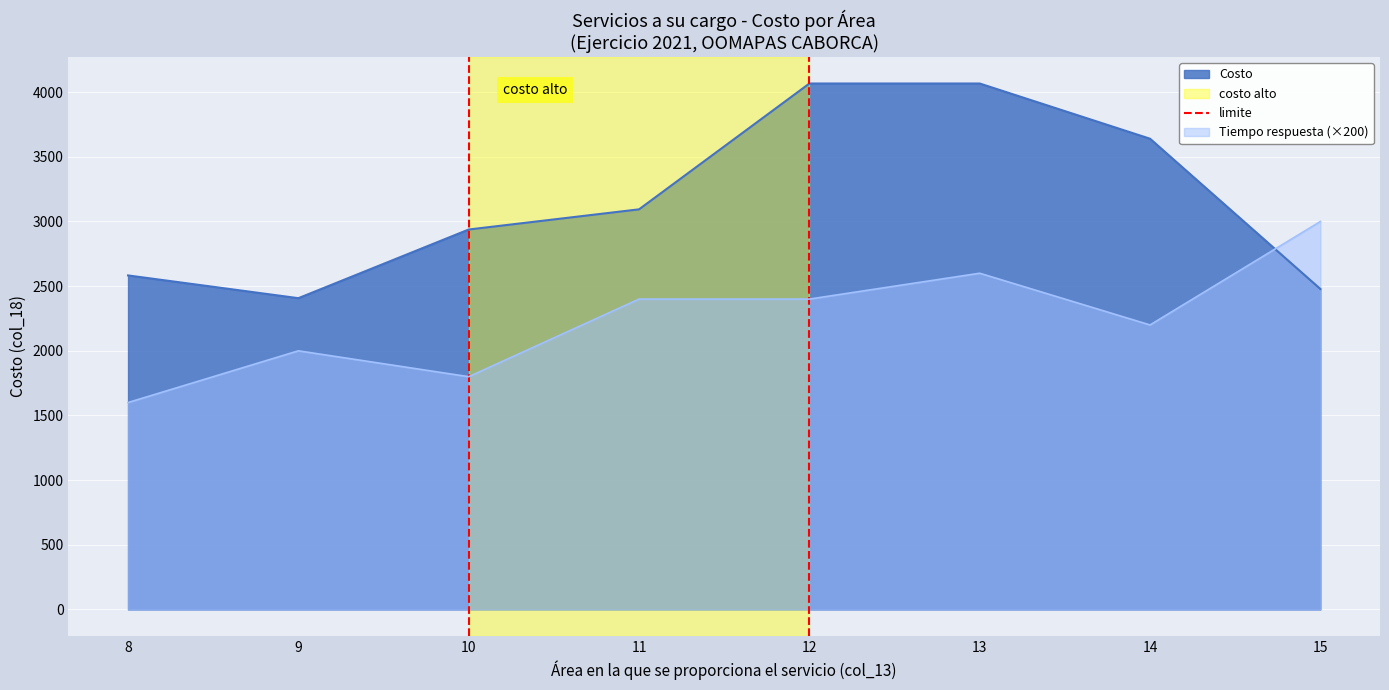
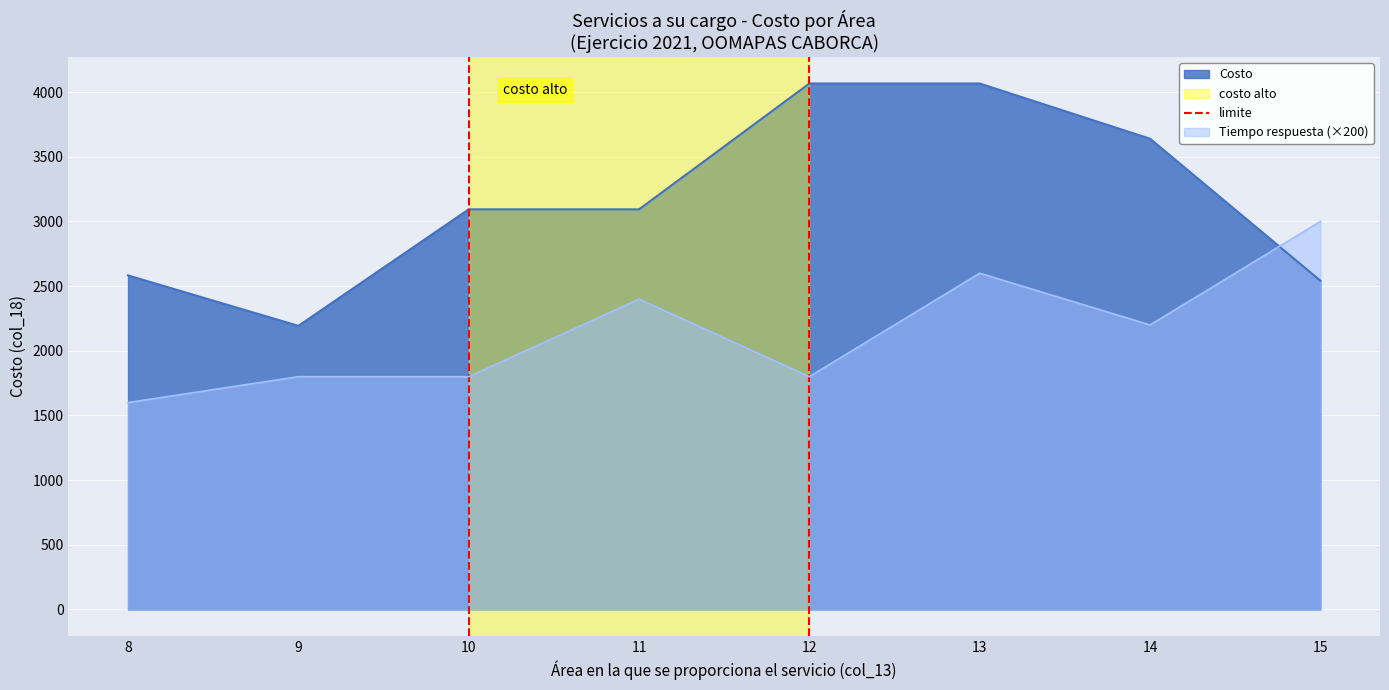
  {
    "Costo": {
      "8": 2580,
-     "9": 2410,
-     "10": 2940,
+     "9": 2190,
+     "10": 3090,
      "11": 3090,
      "12": 4070,
      "13": 4070,
      "14": 3640,
-     "15": 2480
+     "15": 2540
    },
    "Tiempo respuesta (×200)": {
      "8": 1600,
-     "9": 2000,
+     "9": 1800,
      "10": 1800,
      "11": 2400,
-     "12": 2400,
+     "12": 1800,
      "13": 2600,
      "14": 2200,
      "15": 3000
    }
  }
